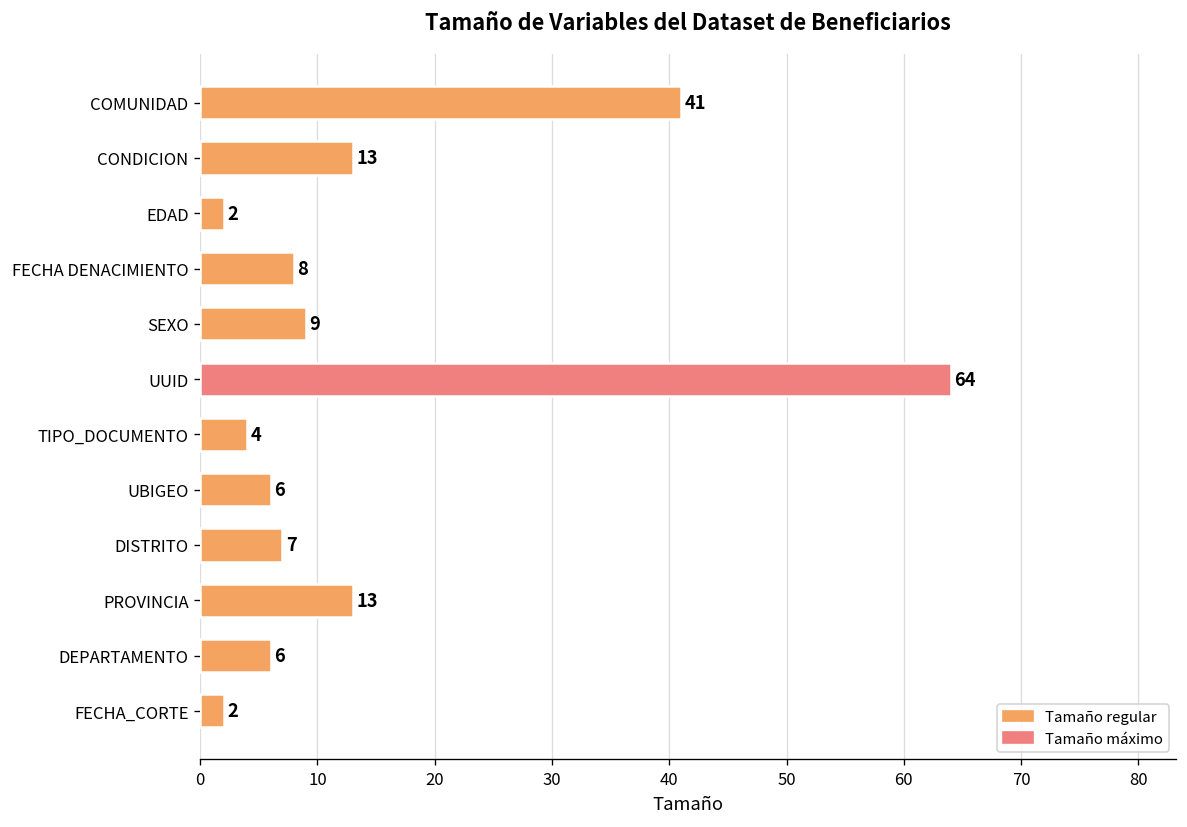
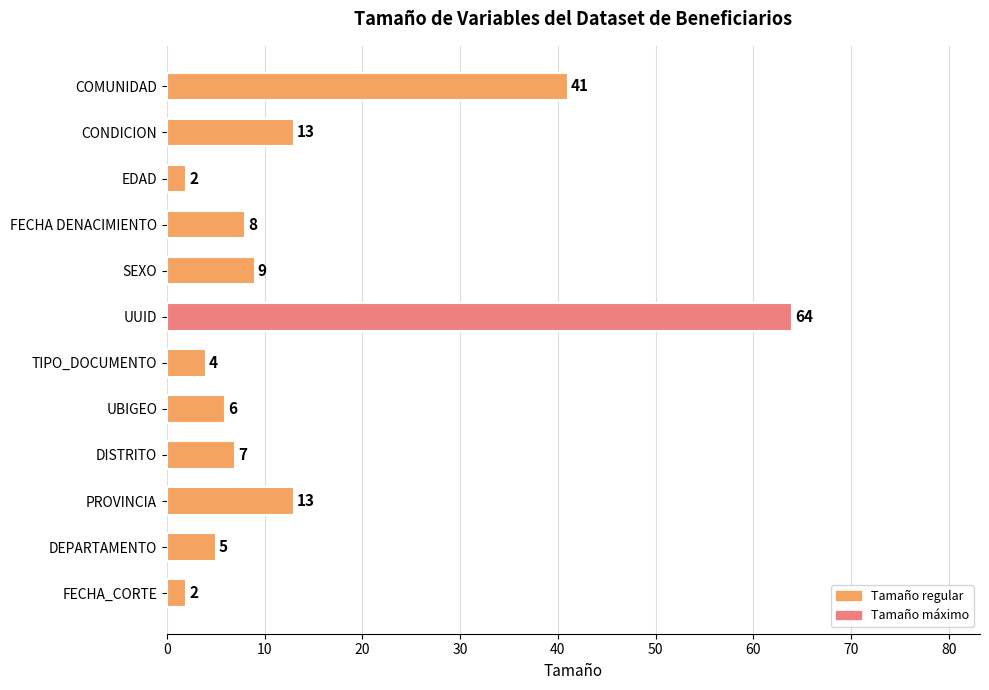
  {
    "COMUNIDAD": 41,
    "CONDICION": 13,
    "EDAD": 2,
    "FECHA DENACIMIENTO": 8,
    "SEXO": 9,
    "UUID": 64,
    "TIPO_DOCUMENTO": 4,
    "UBIGEO": 6,
    "DISTRITO": 7,
    "PROVINCIA": 13,
-   "DEPARTAMENTO": 6,
+   "DEPARTAMENTO": 5,
    "FECHA_CORTE": 2
  }
